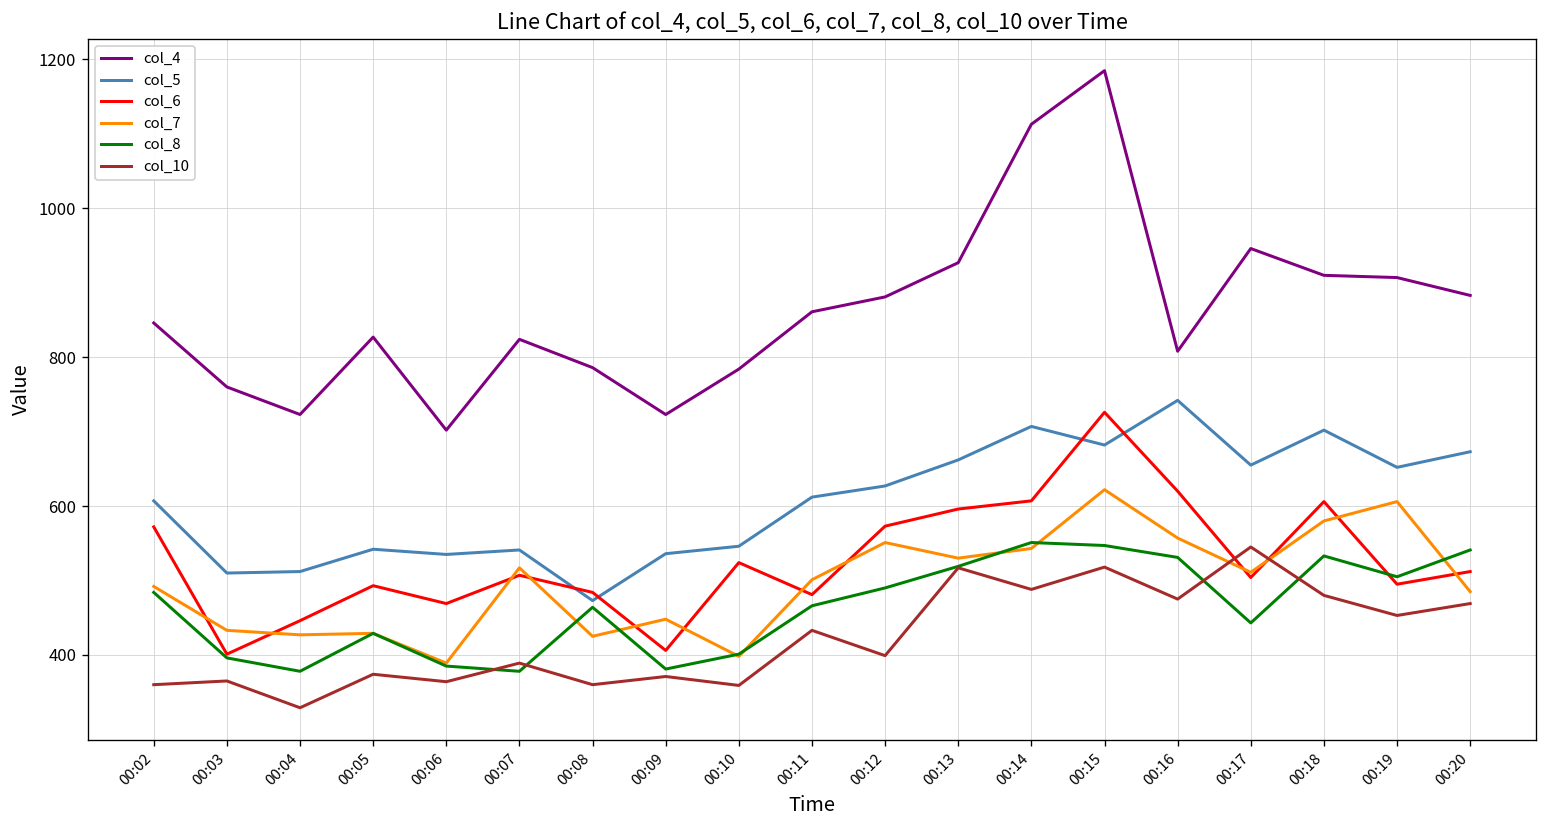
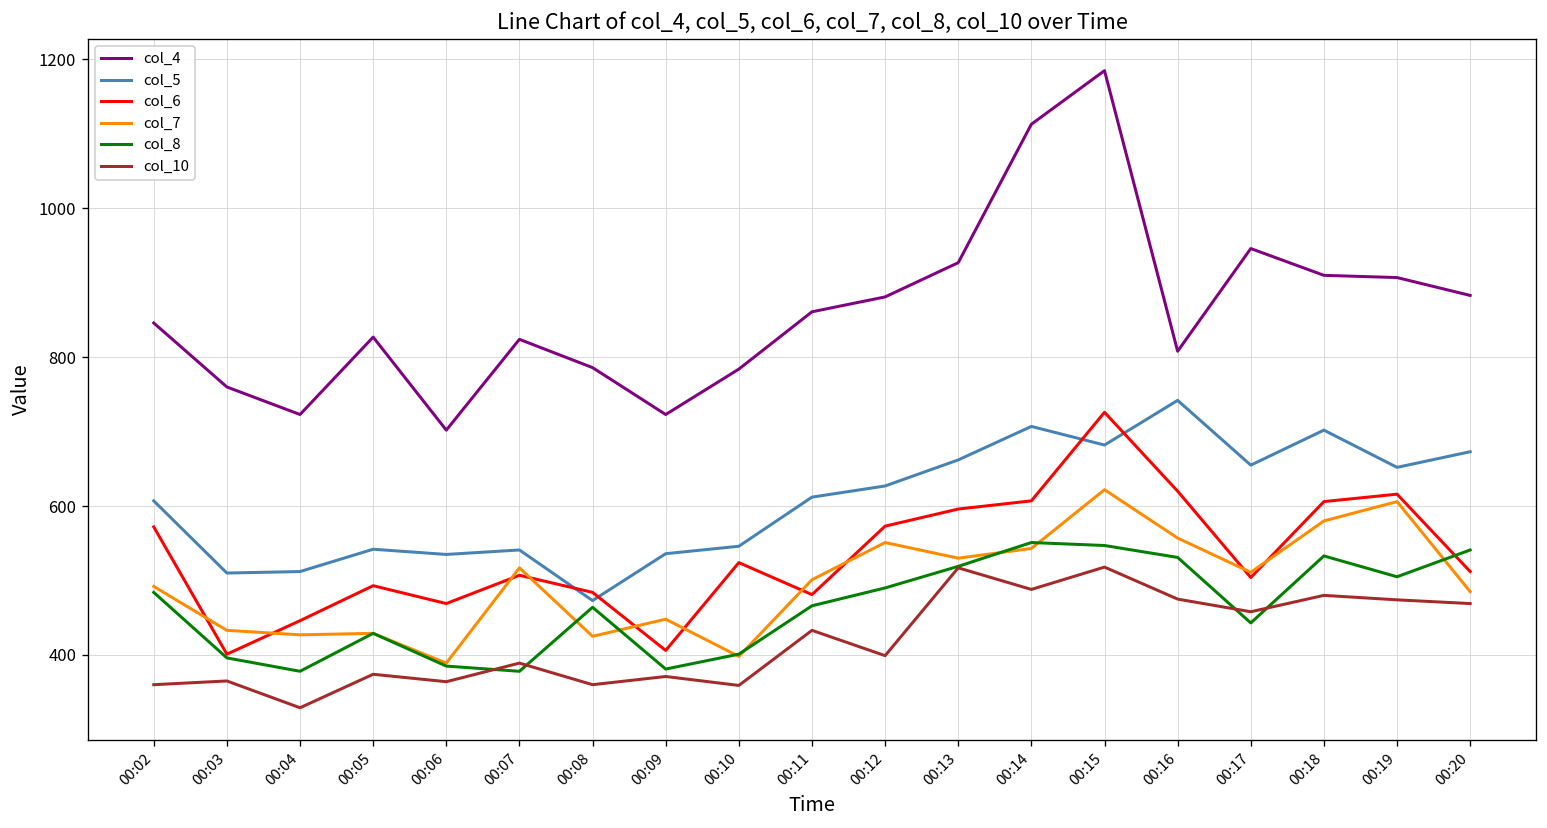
  {
    "col_4": {
      "00:02": 850,
      "00:03": 760,
      "00:04": 720,
      "00:05": 830,
      "00:06": 700,
      "00:07": 820,
      "00:08": 790,
      "00:09": 720,
      "00:10": 780,
      "00:11": 860,
      "00:12": 880,
      "00:13": 930,
      "00:14": 1110,
      "00:15": 1190,
      "00:16": 810,
      "00:17": 950,
      "00:18": 910,
      "00:19": 910,
      "00:20": 880
    },
    "col_5": {
      "00:02": 610,
      "00:03": 510,
      "00:04": 510,
      "00:05": 540,
      "00:06": 540,
      "00:07": 540,
      "00:08": 470,
      "00:09": 540,
      "00:10": 550,
      "00:11": 610,
      "00:12": 630,
      "00:13": 660,
      "00:14": 710,
      "00:15": 680,
      "00:16": 740,
      "00:17": 660,
      "00:18": 700,
      "00:19": 650,
      "00:20": 670
    },
    "col_6": {
      "00:02": 570,
      "00:03": 400,
      "00:04": 450,
      "00:05": 490,
      "00:06": 470,
      "00:07": 510,
      "00:08": 480,
      "00:09": 410,
      "00:10": 520,
      "00:11": 480,
      "00:12": 570,
      "00:13": 600,
      "00:14": 610,
      "00:15": 730,
      "00:16": 620,
      "00:17": 500,
      "00:18": 610,
-     "00:19": 500,
+     "00:19": 620,
      "00:20": 510
    },
    "col_7": {
      "00:02": 490,
      "00:03": 430,
      "00:04": 430,
      "00:07": 520,
      "00:08": 430,
      "00:09": 450,
      "00:11": 500,
      "00:12": 550,
      "00:13": 530,
      "00:14": 540,
      "00:15": 620,
      "00:16": 560,
      "00:17": 510,
      "00:18": 580,
      "00:19": 610,
      "00:20": 490
    },
    "col_8": {
      "00:02": 480,
      "00:03": 400,
      "00:04": 380,
      "00:07": 380,
      "00:08": 460,
      "00:09": 380,
      "00:11": 470,
      "00:12": 490,
      "00:14": 550,
      "00:15": 550,
      "00:16": 530,
      "00:17": 440,
      "00:18": 530,
      "00:19": 510,
      "00:20": 540
    },
    "col_10": {
      "00:02": 360,
      "00:03": 370,
      "00:04": 330,
      "00:05": 370,
      "00:06": 360,
      "00:07": 390,
      "00:08": 360,
      "00:09": 370,
      "00:10": 360,
      "00:11": 430,
      "00:12": 400,
      "00:14": 490,
      "00:15": 520,
      "00:16": 480,
-     "00:17": 550,
+     "00:17": 460,
      "00:18": 480,
-     "00:19": 450,
+     "00:19": 470,
      "00:20": 470
    }
  }
